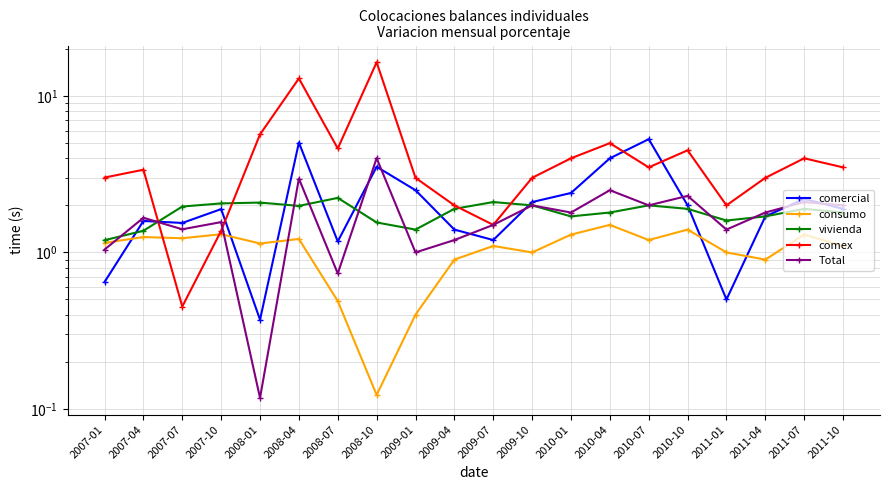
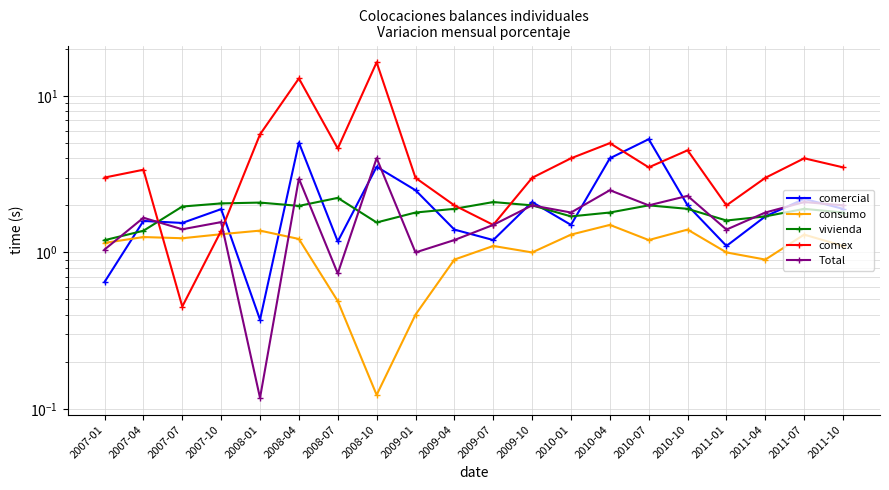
  {
    "comercial": {
      "2007-01": 0.65,
      "2007-04": 1.6,
      "2007-07": 1.5,
      "2007-10": 1.9,
      "2008-01": 0.37,
      "2008-04": 5.0,
      "2008-07": 1.2,
      "2008-10": 3.5,
      "2009-01": 2.5,
      "2009-04": 1.4,
      "2009-07": 1.2,
      "2009-10": 2.1,
-     "2010-01": 2.4,
+     "2010-01": 1.5,
      "2010-04": 4.0,
      "2010-07": 5.3,
      "2010-10": 2.0,
-     "2011-01": 0.5
+     "2011-01": 1.1
    },
    "consumo": {
      "2007-01": 1.2,
      "2007-04": 1.3,
      "2007-07": 1.2,
      "2007-10": 1.3,
-     "2008-01": 1.1,
+     "2008-01": 1.4,
      "2008-04": 1.2,
      "2008-07": 0.5,
      "2008-10": 0.12,
      "2009-01": 0.4,
      "2009-04": 0.9,
      "2009-07": 1.1,
      "2009-10": 1.0,
      "2010-01": 1.3,
      "2010-04": 1.5,
      "2010-07": 1.2,
      "2010-10": 1.4,
      "2011-01": 1.0,
      "2011-04": 0.9
    },
    "vivienda": {
      "2007-01": 1.2,
      "2007-04": 1.4,
      "2007-07": 2.0,
      "2007-10": 2.1,
      "2008-01": 2.1,
      "2008-04": 2.0,
      "2008-07": 2.2,
      "2008-10": 1.6,
-     "2009-01": 1.4,
+     "2009-01": 1.8,
      "2009-04": 1.9,
      "2009-07": 2.1,
      "2010-01": 1.7,
      "2010-04": 1.8,
      "2010-10": 1.9,
      "2011-01": 1.6
    },
    "comex": {
      "2007-01": 3.0,
      "2007-04": 3.4,
      "2007-07": 0.45,
      "2007-10": 1.4,
      "2008-01": 5.7,
      "2008-04": 13,
      "2008-07": 4.6,
      "2008-10": 16,
      "2009-01": 3.0,
      "2009-04": 2.0,
      "2009-10": 3.0,
      "2010-01": 4.0,
      "2010-04": 5.0,
      "2010-07": 3.5,
      "2010-10": 4.5,
      "2011-01": 2.0,
      "2011-04": 3.0,
      "2011-07": 4.0,
      "2011-10": 3.5
    },
    "Total": {
      "2007-01": 1.0,
      "2007-04": 1.7,
      "2007-07": 1.4,
      "2007-10": 1.6,
      "2008-01": 0.12,
      "2008-04": 3.0,
      "2008-07": 0.7,
      "2008-10": 4.0,
      "2009-01": 1.0,
      "2009-04": 1.2,
      "2010-01": 1.8,
      "2010-04": 2.5,
      "2010-10": 2.3,
      "2011-01": 1.4,
      "2011-04": 1.8
    }
  }
